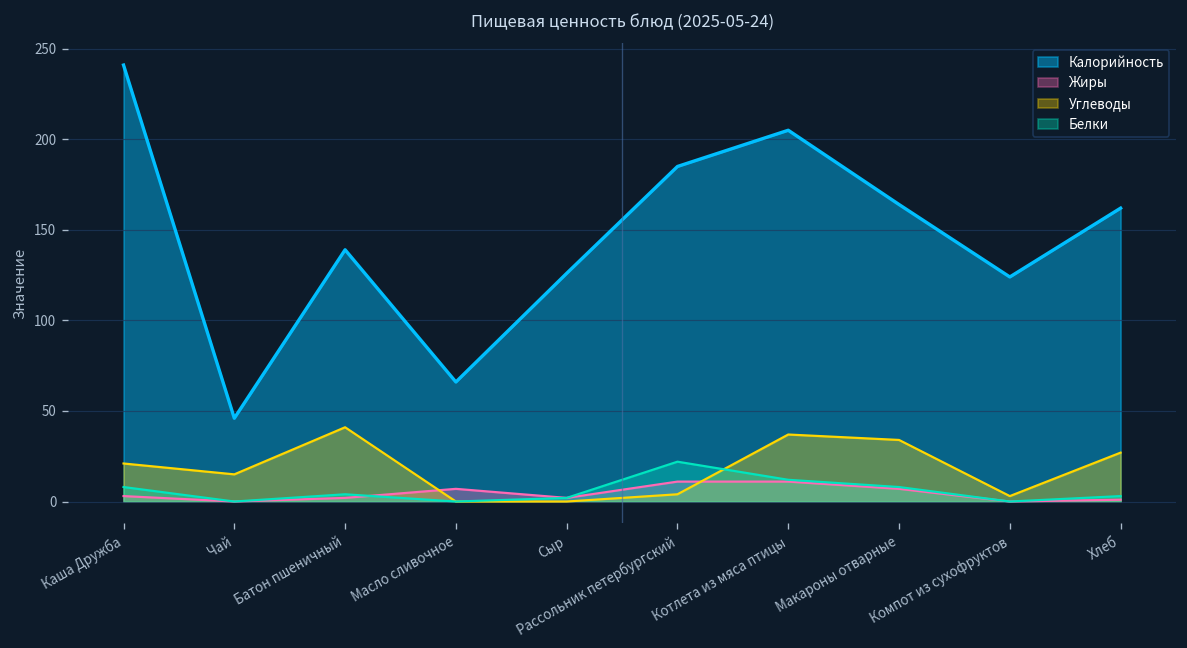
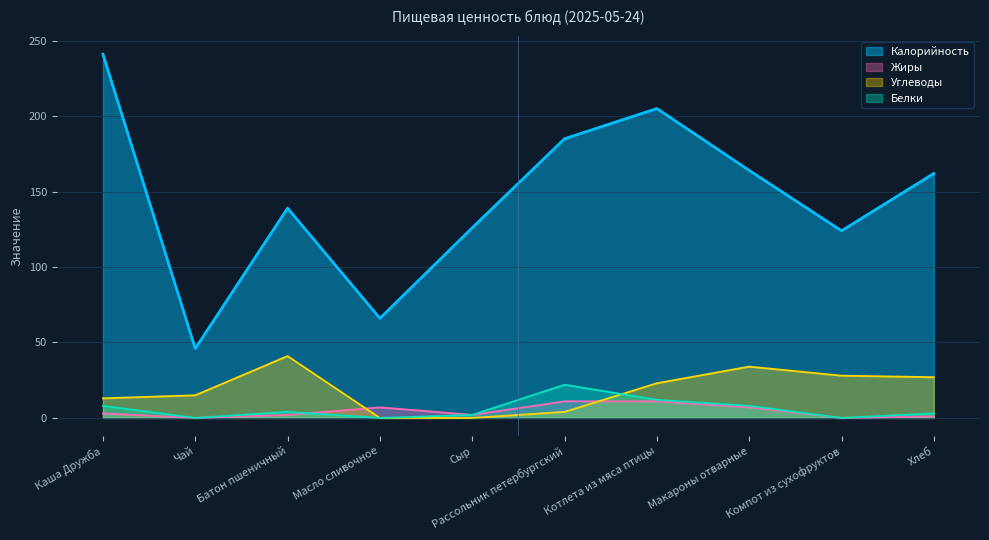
  {
    "Калорийность": {
      "Каша Дружба": 241,
      "Чай": 46,
      "Батон пшеничный": 139,
      "Масло сливочное": 66,
      "Сыр": 126,
      "Рассольник петербургский": 185,
      "Котлета из мяса птицы": 205,
      "Макароны отварные": 164,
      "Компот из сухофруктов": 124,
      "Хлеб": 162
    },
    "Жиры": {
      "Каша Дружба": 3,
      "Батон пшеничный": 2,
      "Масло сливочное": 7,
      "Рассольник петербургский": 11,
      "Хлеб": 1
    },
    "Углеводы": {
-     "Каша Дружба": 21,
+     "Каша Дружба": 13,
      "Чай": 15,
      "Батон пшеничный": 41,
      "Сыр": 0,
      "Рассольник петербургский": 4,
-     "Котлета из мяса птицы": 37,
+     "Котлета из мяса птицы": 23,
      "Макароны отварные": 34,
-     "Компот из сухофруктов": 3,
+     "Компот из сухофруктов": 28,
      "Хлеб": 27
    },
    "Белки": {
      "Каша Дружба": 8,
      "Батон пшеничный": 4,
      "Рассольник петербургский": 22,
      "Хлеб": 3
    }
  }
